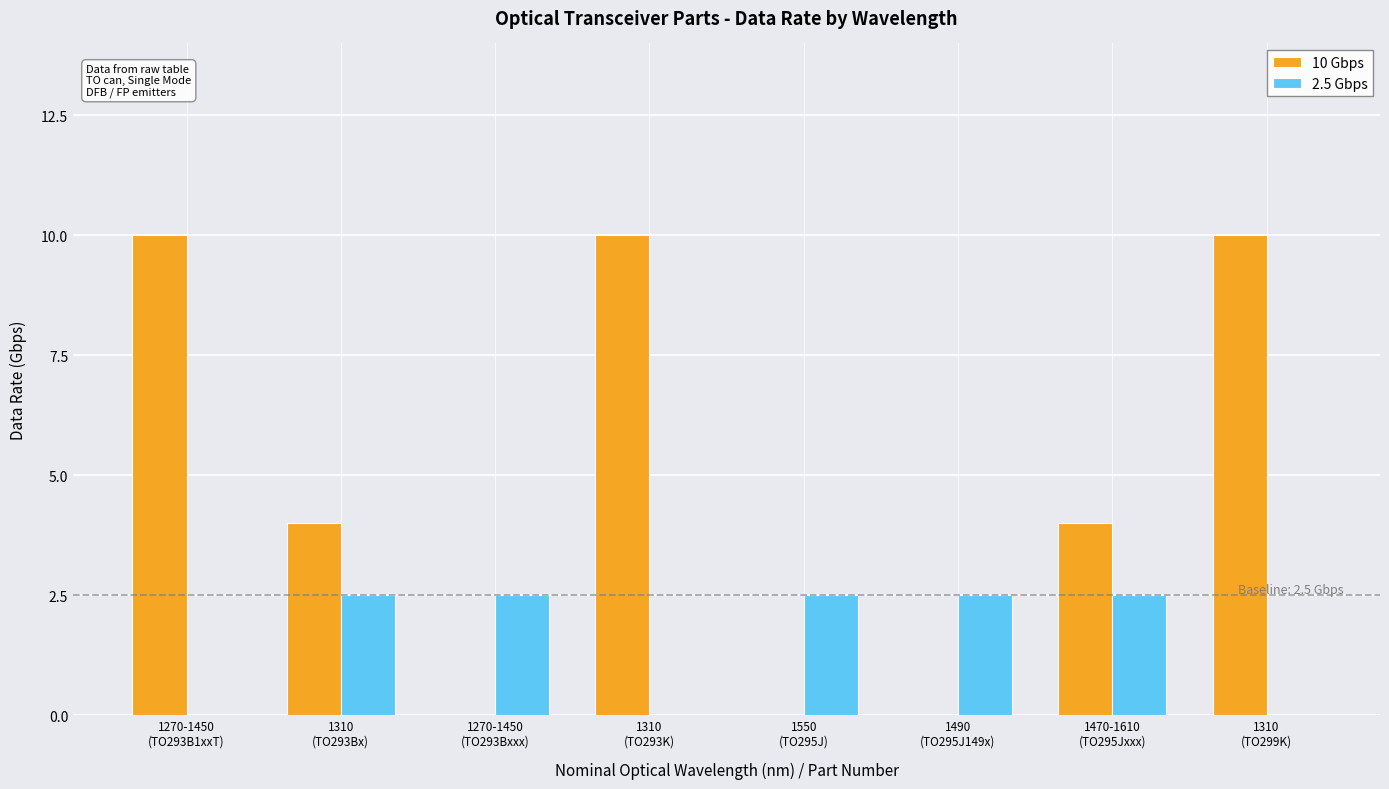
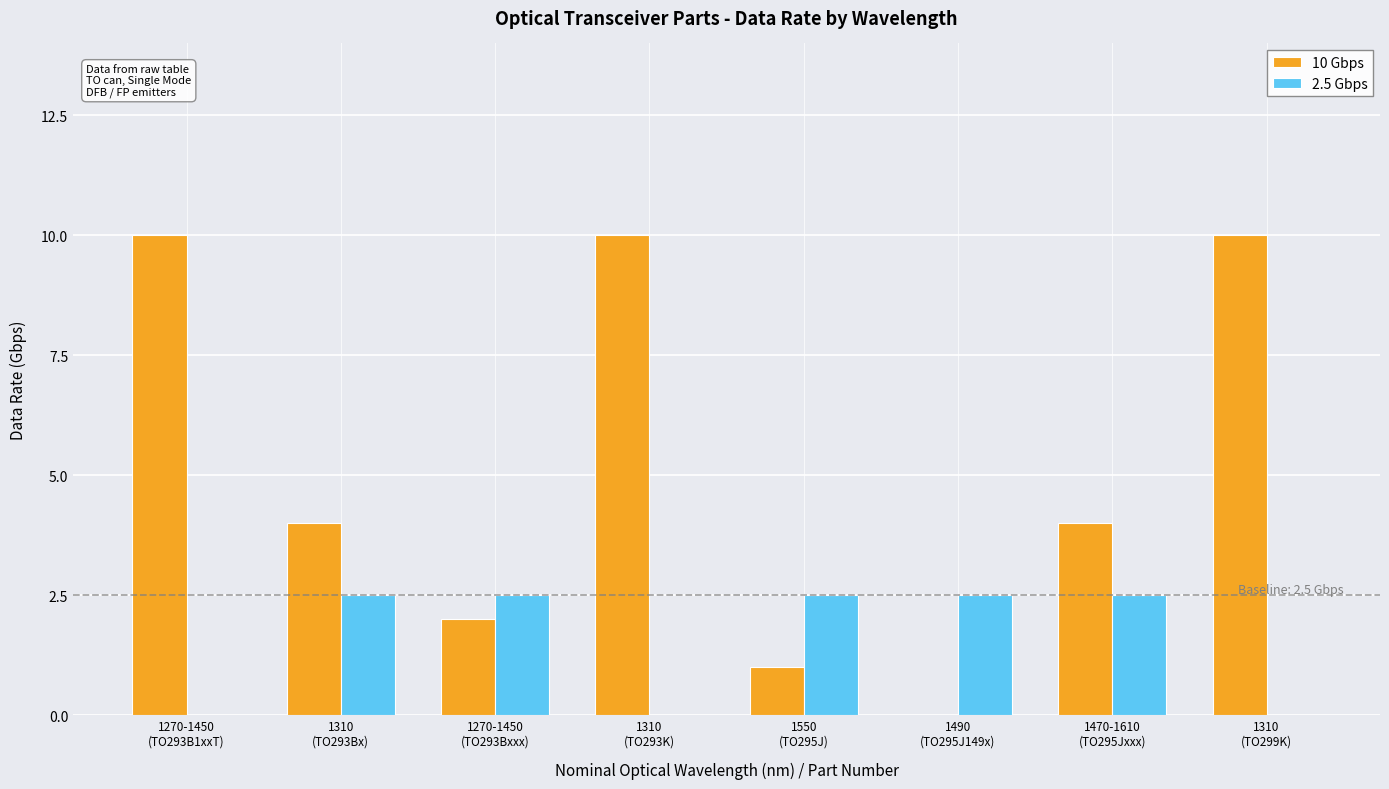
  {
    "10 Gbps": {
      "1270-1450 (TO293B1xxT)": 10,
      "1310 (TO293Bx)": 4,
-     "1270-1450 (TO293Bxxx)": 0,
+     "1270-1450 (TO293Bxxx)": 2,
      "1310 (TO293K)": 10,
-     "1550 (TO295J)": 0,
+     "1550 (TO295J)": 1,
      "1490 (TO295J149x)": 0,
      "1470-1610 (TO295Jxxx)": 4,
      "1310 (TO299K)": 10
    },
    "2.5 Gbps": {
      "1270-1450 (TO293B1xxT)": 0,
      "1310 (TO293Bx)": 2.5,
      "1270-1450 (TO293Bxxx)": 2.5,
      "1310 (TO293K)": 0,
      "1550 (TO295J)": 2.5,
      "1490 (TO295J149x)": 2.5,
      "1470-1610 (TO295Jxxx)": 2.5,
      "1310 (TO299K)": 0
    }
  }
